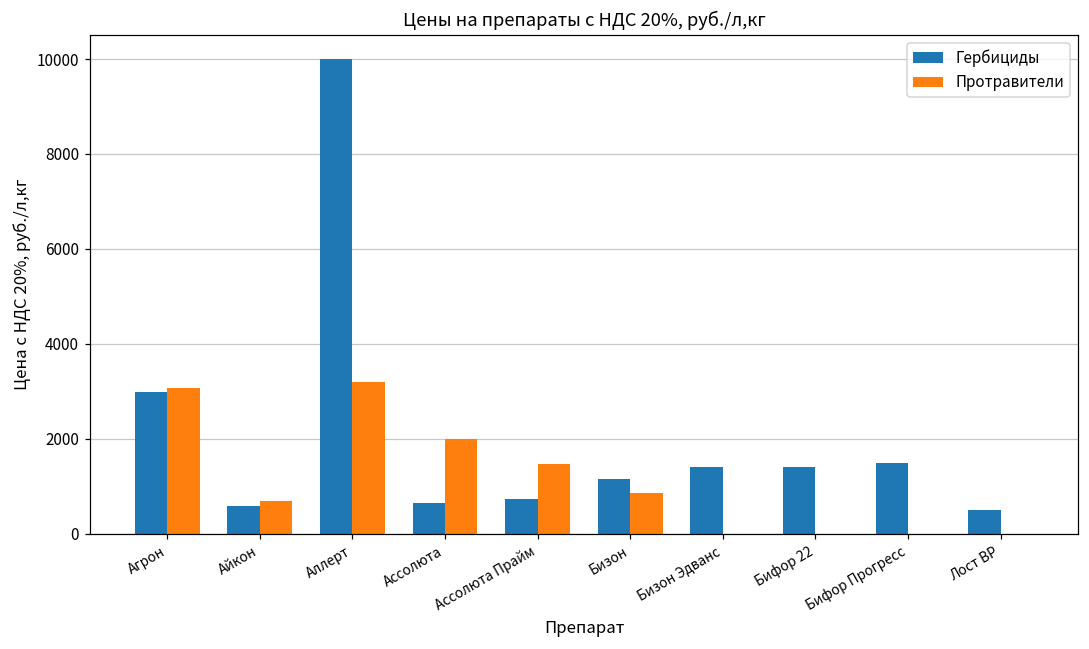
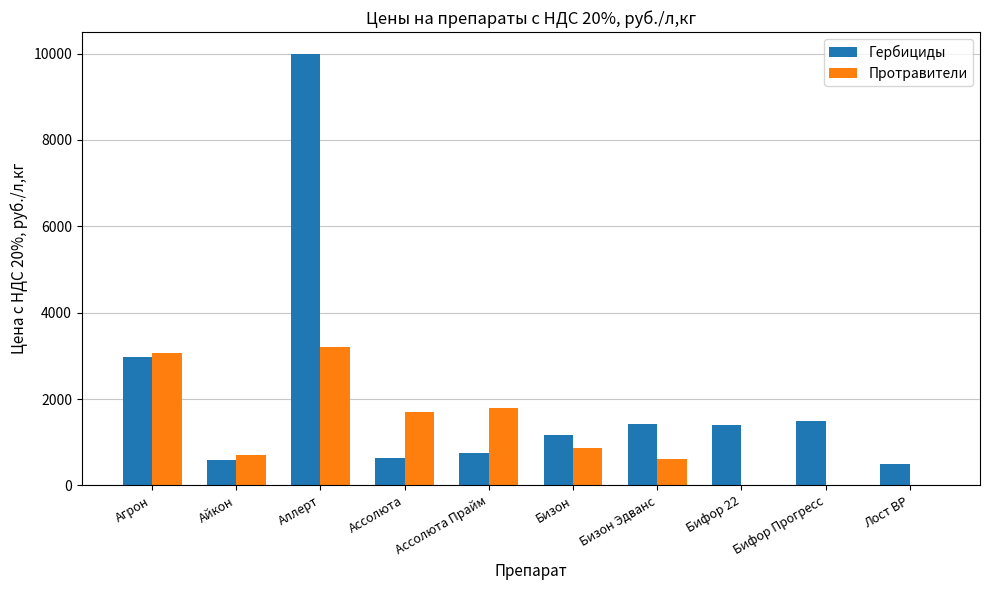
  {
    "Гербициды": {
      "Агрон": 3000,
      "Айкон": 600,
      "Аллерт": 10000,
      "Ассолюта": 600,
      "Ассолюта Прайм": 700,
      "Бизон": 1200,
      "Бизон Эдванс": 1400,
      "Бифор 22": 1400,
      "Бифор Прогресс": 1500,
      "Лост ВР": 500
    },
    "Протравители": {
      "Агрон": 3100,
      "Айкон": 700,
      "Аллерт": 3200,
-     "Ассолюта": 2000,
-     "Ассолюта Прайм": 1500,
+     "Ассолюта": 1700,
+     "Ассолюта Прайм": 1800,
      "Бизон": 900,
-     "Бизон Эдванс": 0,
+     "Бизон Эдванс": 600,
      "Бифор 22": 0,
      "Бифор Прогресс": 0,
      "Лост ВР": 0
    }
  }
